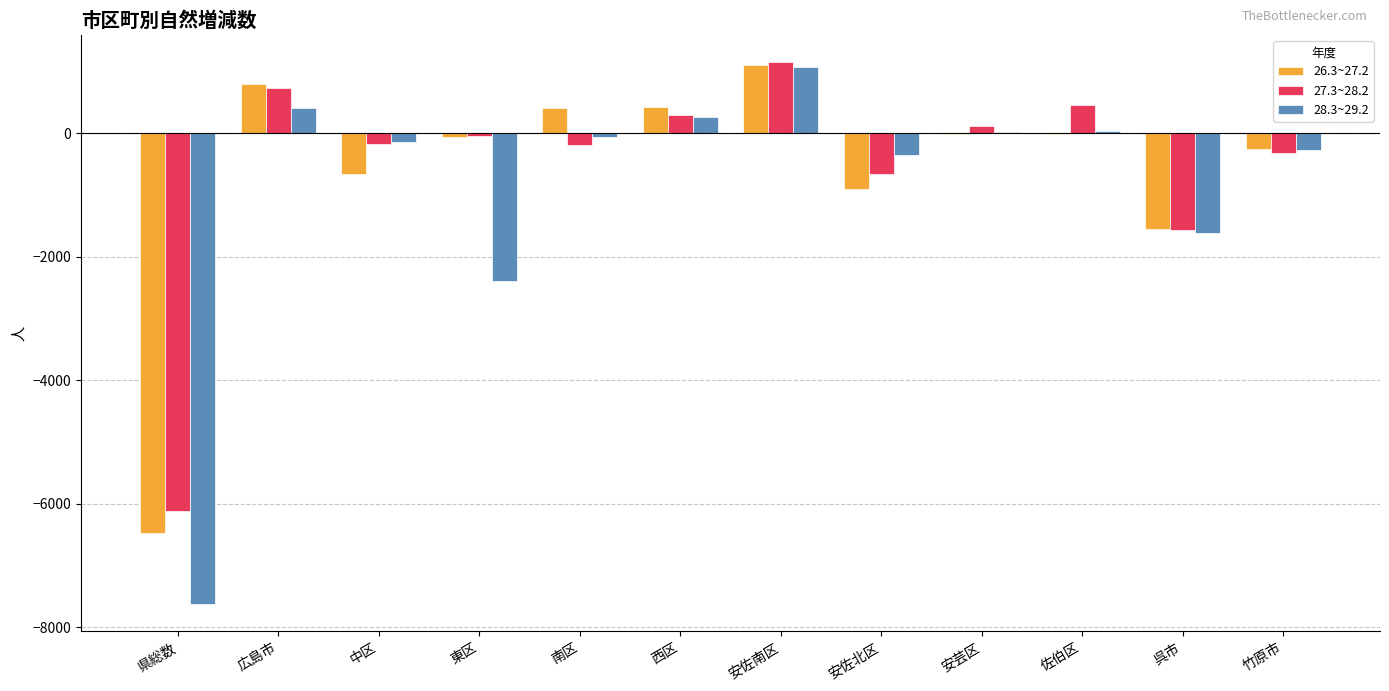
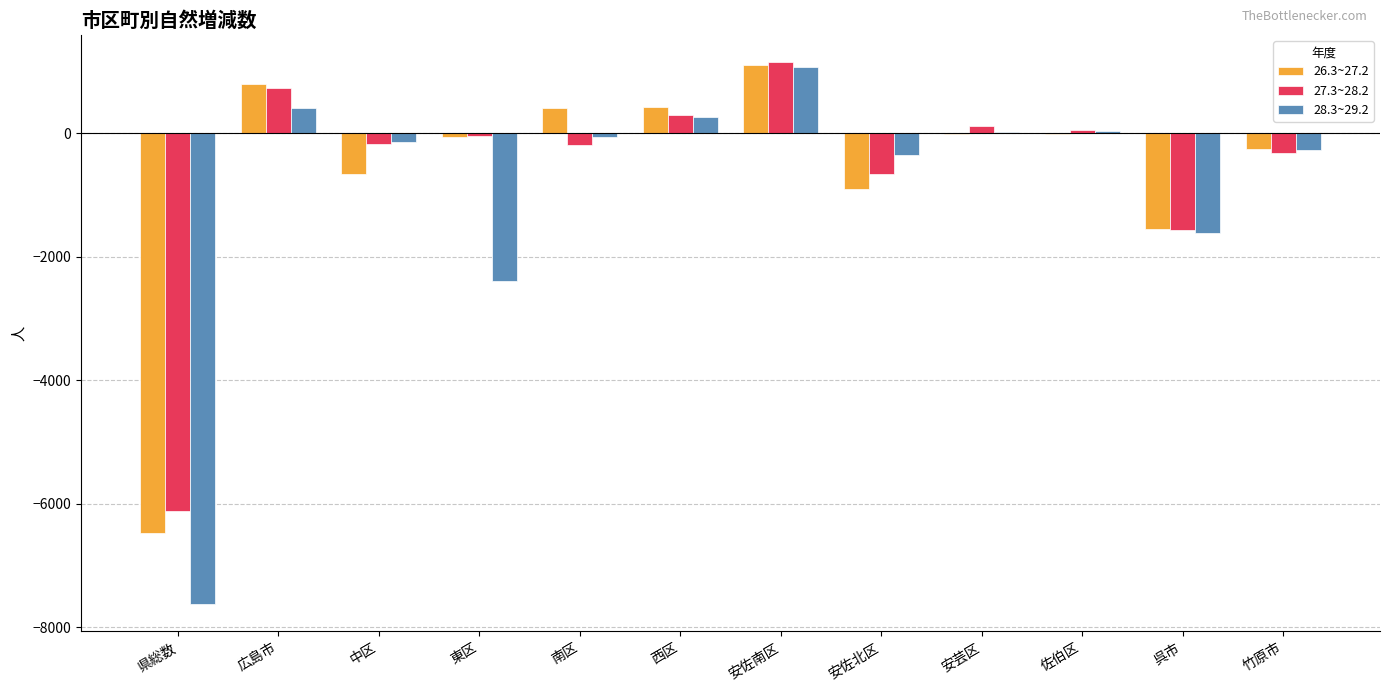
  {
    "26.3~27.2": {
      "県総数": -6500,
      "広島市": 800,
      "中区": -700,
      "東区": -100,
      "南区": 400,
      "西区": 400,
      "安佐南区": 1100,
      "安佐北区": -900,
      "呉市": -1500,
      "竹原市": -300
    },
    "27.3~28.2": {
      "県総数": -6100,
      "広島市": 700,
      "中区": -200,
      "東区": 0,
      "南区": -200,
      "西区": 300,
      "安佐南区": 1200,
      "安佐北区": -700,
      "安芸区": 100,
-     "佐伯区": 500,
+     "佐伯区": 100,
      "呉市": -1600,
      "竹原市": -300
    },
    "28.3~29.2": {
      "県総数": -7600,
      "広島市": 400,
      "中区": -100,
      "東区": -2400,
      "南区": -100,
      "西区": 300,
      "安佐南区": 1100,
      "安佐北区": -300,
      "呉市": -1600,
      "竹原市": -300
    }
  }
